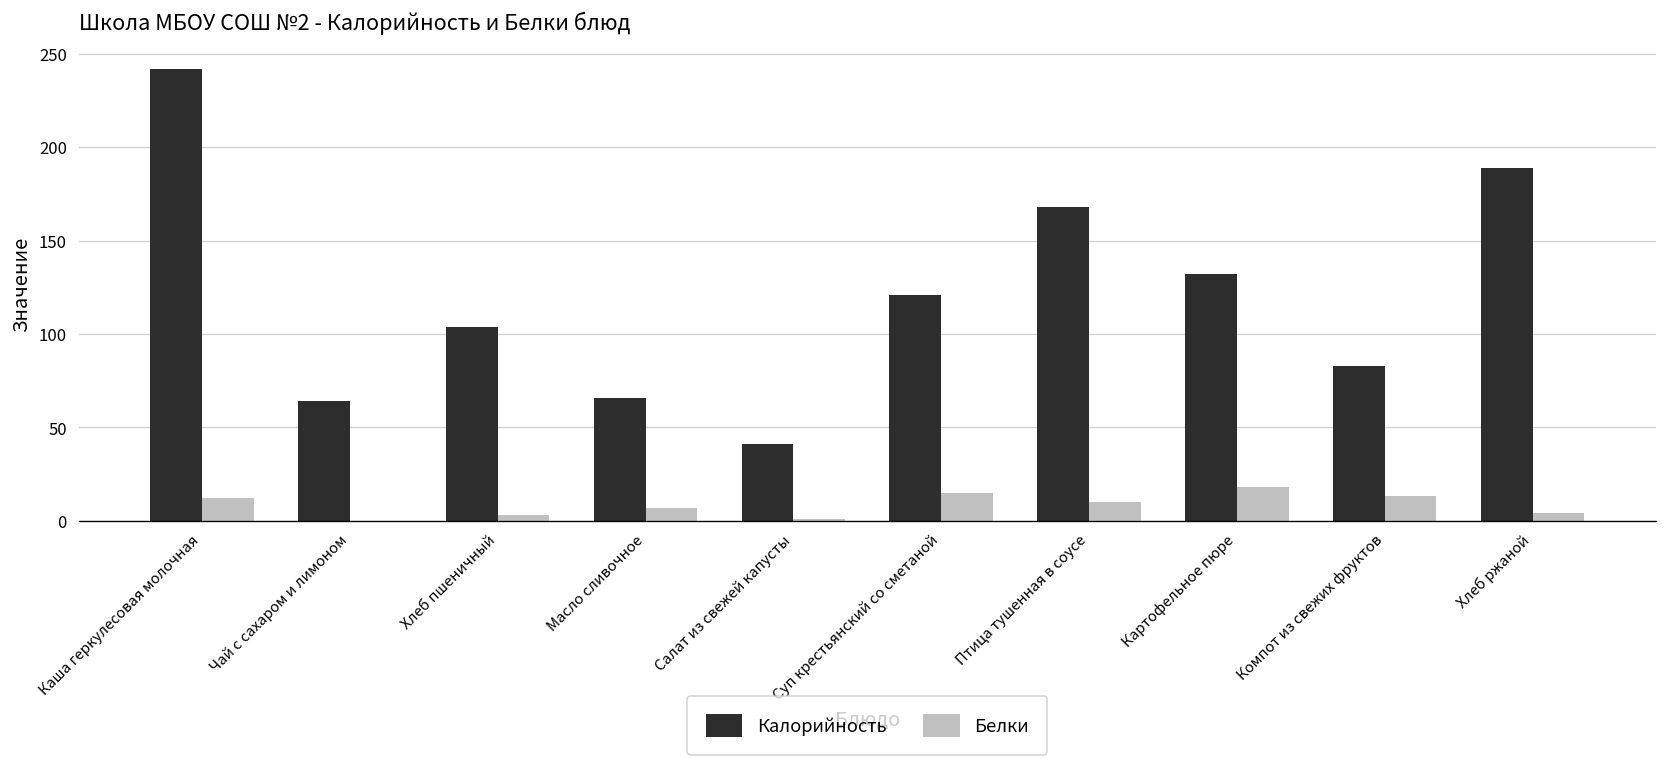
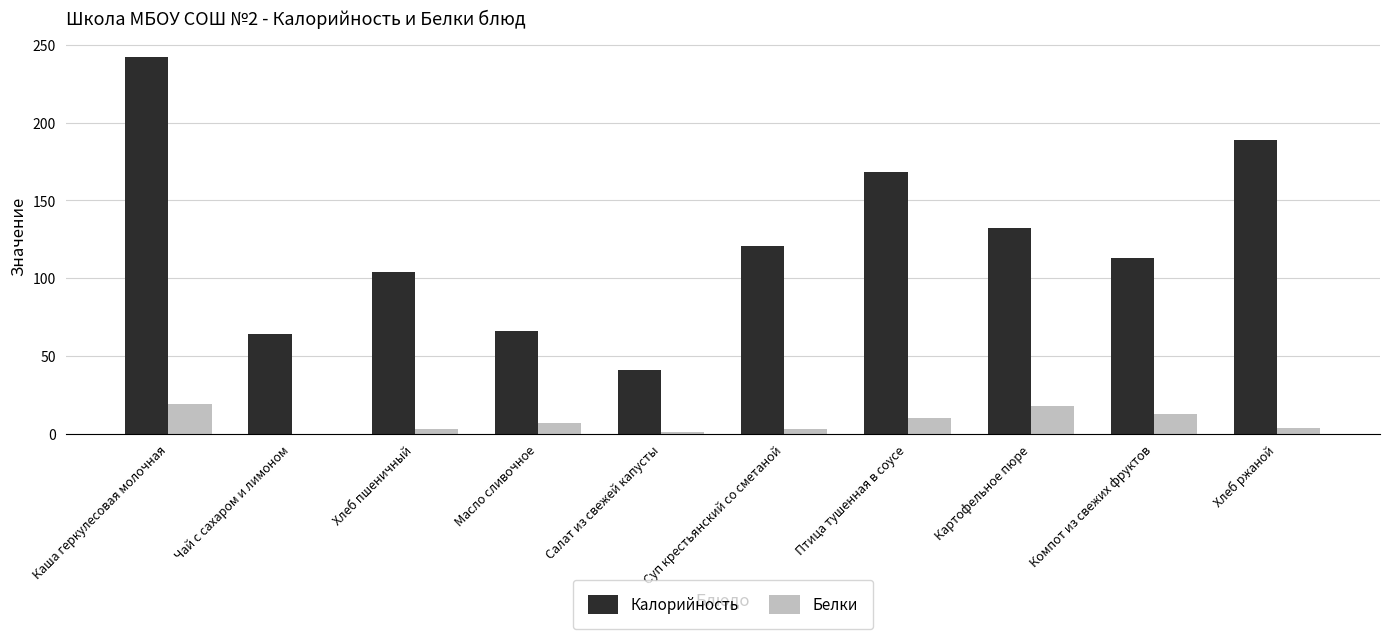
  {
    "Калорийность": {
      "Каша геркулесовая молочная": 242,
      "Чай с сахаром и лимоном": 64,
      "Хлеб пшеничный": 104,
      "Масло сливочное": 66,
      "Салат из свежей капусты": 41,
      "Суп крестьянский со сметаной": 121,
      "Птица тушенная в соусе": 168,
      "Картофельное пюре": 132,
-     "Компот из свежих фруктов": 83,
+     "Компот из свежих фруктов": 113,
      "Хлеб ржаной": 189
    },
    "Белки": {
-     "Каша геркулесовая молочная": 12,
+     "Каша геркулесовая молочная": 19,
      "Чай с сахаром и лимоном": 0,
      "Хлеб пшеничный": 3,
      "Масло сливочное": 7,
-     "Суп крестьянский со сметаной": 15,
+     "Суп крестьянский со сметаной": 3,
      "Птица тушенная в соусе": 10,
      "Картофельное пюре": 18,
      "Компот из свежих фруктов": 13,
      "Хлеб ржаной": 4
    }
  }
